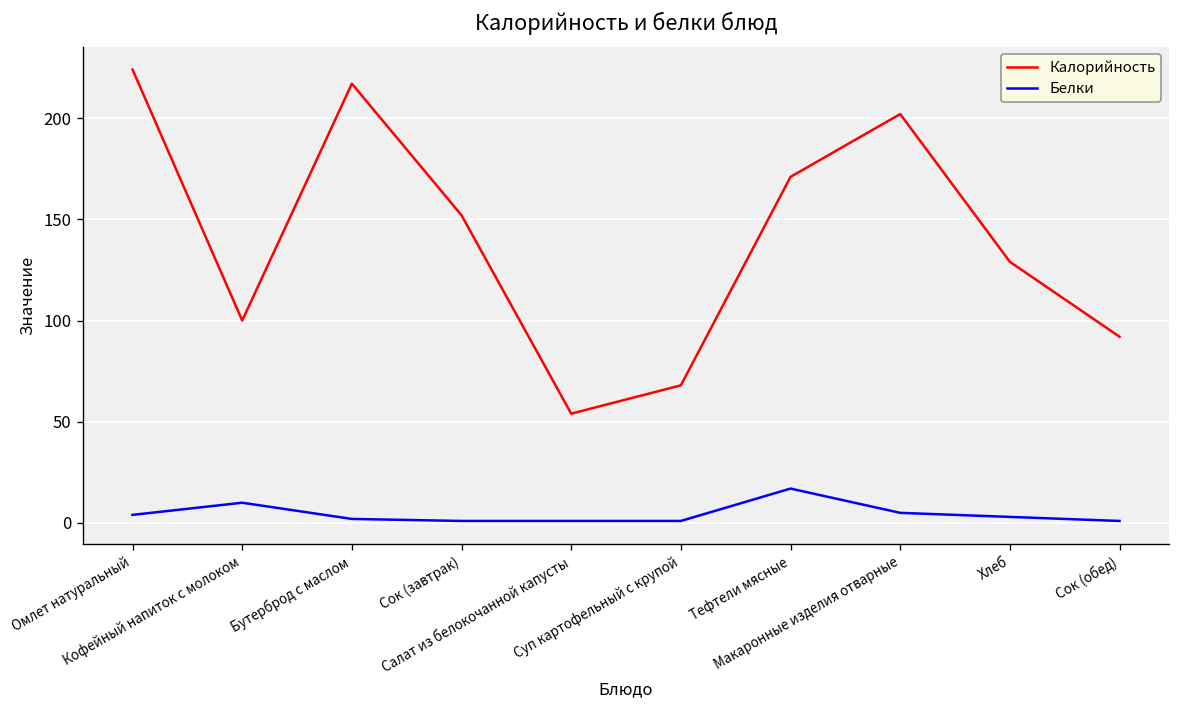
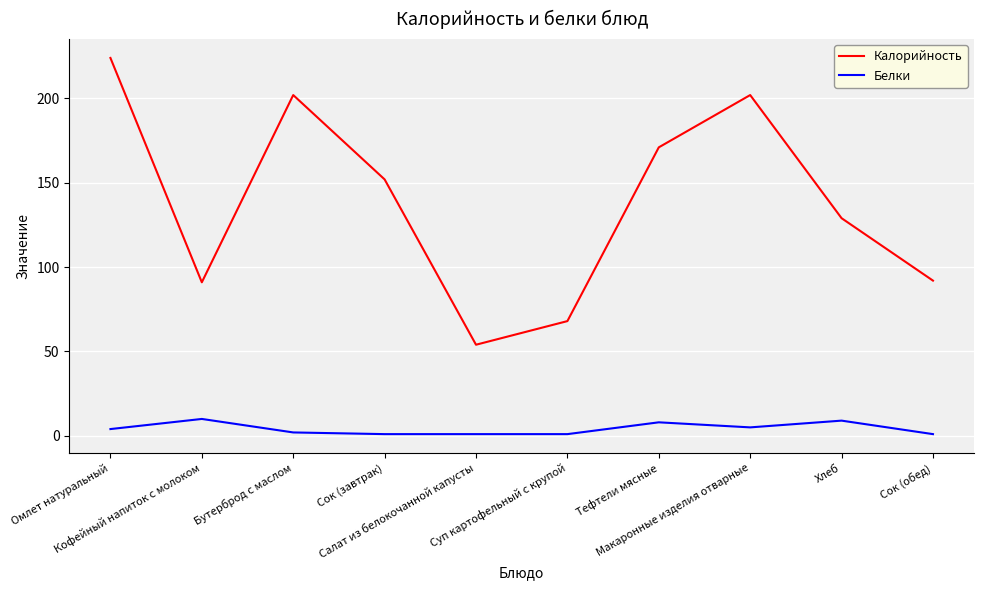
  {
    "Калорийность": {
      "Омлет натуральный": 224,
-     "Кофейный напиток с молоком": 100,
-     "Бутерброд с маслом": 217,
+     "Кофейный напиток с молоком": 91,
+     "Бутерброд с маслом": 202,
      "Сок (завтрак)": 152,
      "Салат из белокочанной капусты": 54,
      "Суп картофельный с крупой": 68,
      "Тефтели мясные": 171,
      "Макаронные изделия отварные": 202,
      "Хлеб": 129,
      "Сок (обед)": 92
    },
    "Белки": {
      "Омлет натуральный": 4,
      "Кофейный напиток с молоком": 10,
      "Бутерброд с маслом": 2,
      "Сок (завтрак)": 1,
      "Салат из белокочанной капусты": 1,
      "Суп картофельный с крупой": 1,
-     "Тефтели мясные": 17,
+     "Тефтели мясные": 8,
      "Макаронные изделия отварные": 5,
-     "Хлеб": 3,
+     "Хлеб": 9,
      "Сок (обед)": 1
    }
  }
